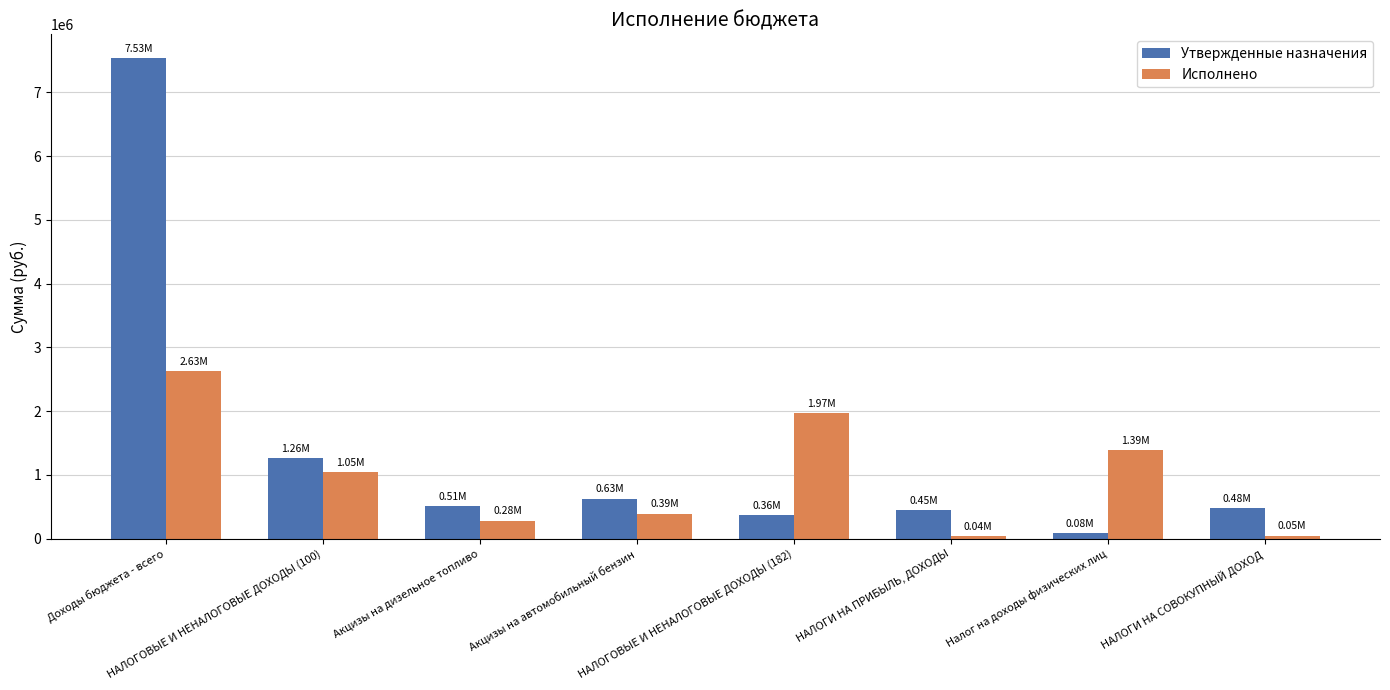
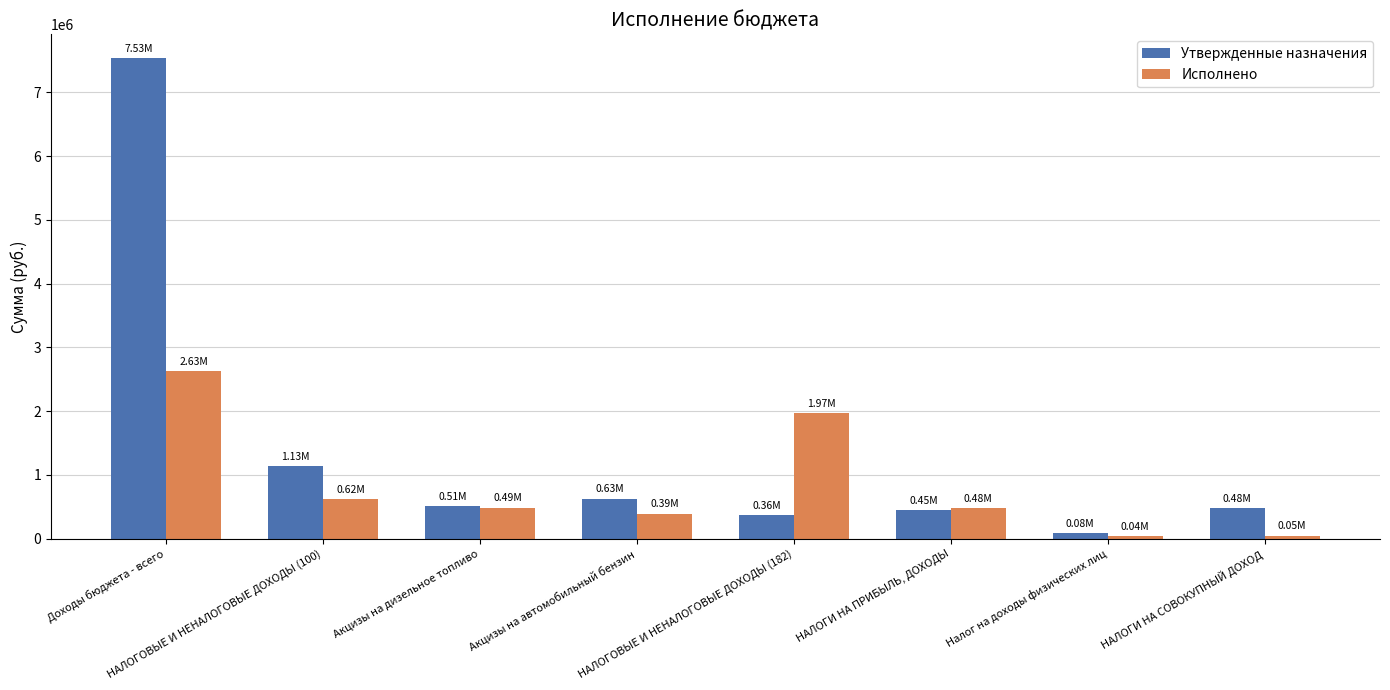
  {
    "Утвержденные назначения": {
      "Доходы бюджета - всего": "7.53M",
-     "НАЛОГОВЫЕ И НЕНАЛОГОВЫЕ ДОХОДЫ (100)": "1.26M",
+     "НАЛОГОВЫЕ И НЕНАЛОГОВЫЕ ДОХОДЫ (100)": "1.13M",
      "Акцизы на дизельное топливо": "0.51M",
      "Акцизы на автомобильный бензин": "0.63M",
      "НАЛОГОВЫЕ И НЕНАЛОГОВЫЕ ДОХОДЫ (182)": "0.36M",
      "НАЛОГИ НА ПРИБЫЛЬ, ДОХОДЫ": "0.45M",
      "Налог на доходы физических лиц": "0.08M",
      "НАЛОГИ НА СОВОКУПНЫЙ ДОХОД": "0.48M"
    },
    "Исполнено": {
      "Доходы бюджета - всего": "2.63M",
-     "НАЛОГОВЫЕ И НЕНАЛОГОВЫЕ ДОХОДЫ (100)": "1.05M",
-     "Акцизы на дизельное топливо": "0.28M",
+     "НАЛОГОВЫЕ И НЕНАЛОГОВЫЕ ДОХОДЫ (100)": "0.62M",
+     "Акцизы на дизельное топливо": "0.49M",
      "Акцизы на автомобильный бензин": "0.39M",
      "НАЛОГОВЫЕ И НЕНАЛОГОВЫЕ ДОХОДЫ (182)": "1.97M",
-     "НАЛОГИ НА ПРИБЫЛЬ, ДОХОДЫ": "0.04M",
-     "Налог на доходы физических лиц": "1.39M",
+     "НАЛОГИ НА ПРИБЫЛЬ, ДОХОДЫ": "0.48M",
+     "Налог на доходы физических лиц": "0.04M",
      "НАЛОГИ НА СОВОКУПНЫЙ ДОХОД": "0.05M"
    }
  }
